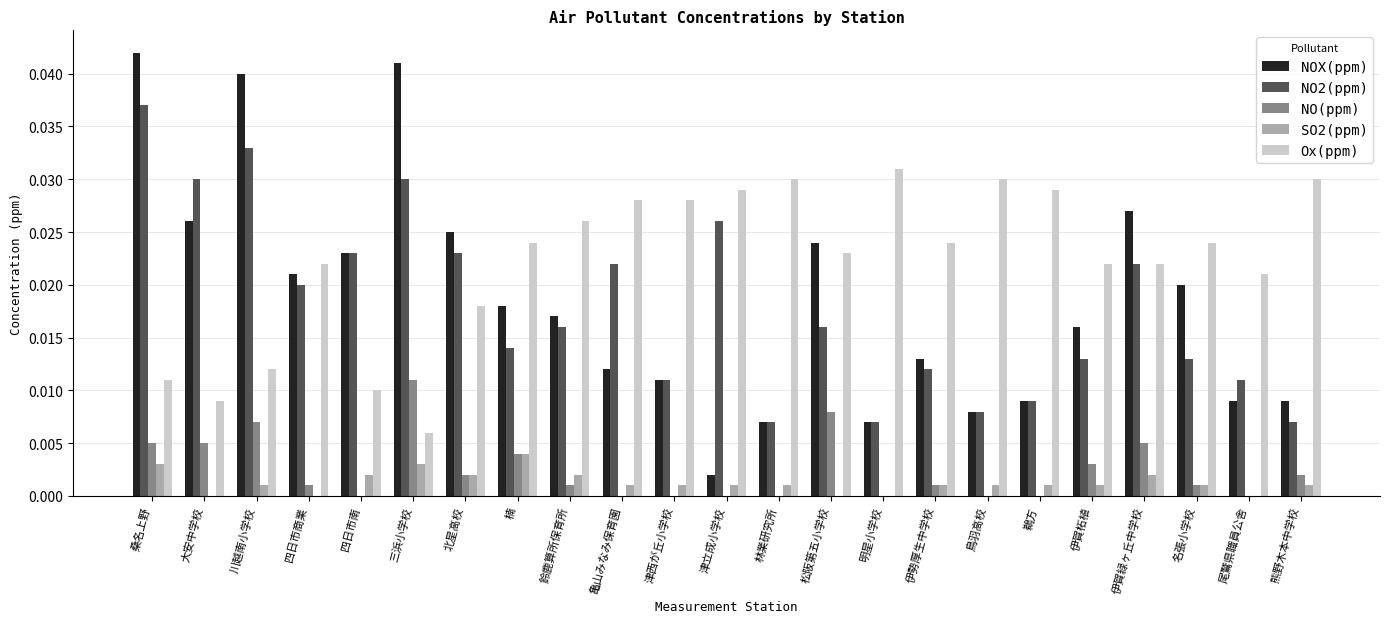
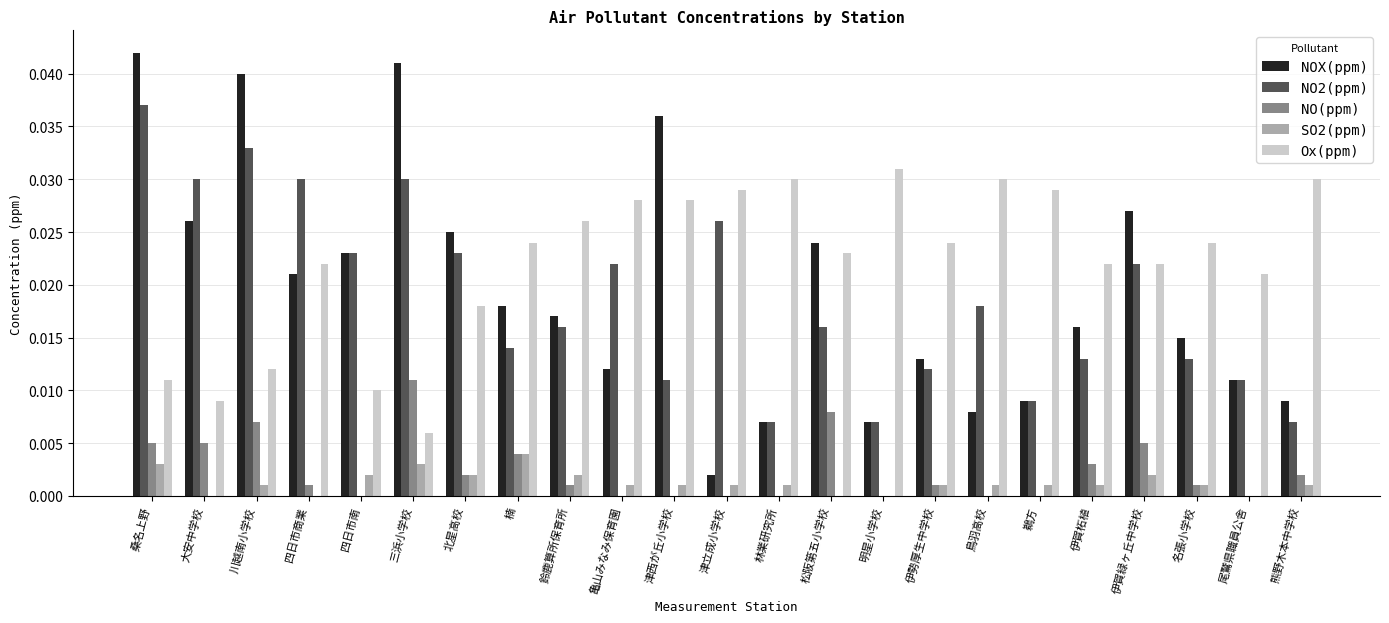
  {
    "NOX(ppm)": {
      "桑名上野": 0.042,
      "大安中学校": 0.026,
      "川越南小学校": 0.040,
      "四日市商業": 0.021,
      "四日市南": 0.023,
      "三浜小学校": 0.041,
      "北星高校": 0.025,
      "楠": 0.018,
      "鈴鹿算所保育所": 0.017,
      "亀山みなみ保育園": 0.012,
-     "津西が丘小学校": 0.011,
+     "津西が丘小学校": 0.036,
      "津立成小学校": 0.002,
      "林業研究所": 0.007,
      "松阪第五小学校": 0.024,
      "明星小学校": 0.007,
      "伊勢厚生中学校": 0.013,
      "鳥羽高校": 0.008,
      "鵜方": 0.009,
      "伊賀柘植": 0.016,
      "伊賀緑ヶ丘中学校": 0.027,
-     "名張小学校": 0.020,
-     "尾鷲県職員公舎": 0.009,
+     "名張小学校": 0.015,
+     "尾鷲県職員公舎": 0.011,
      "熊野木本中学校": 0.009
    },
    "NO2(ppm)": {
      "桑名上野": 0.037,
      "大安中学校": 0.030,
      "川越南小学校": 0.033,
-     "四日市商業": 0.02,
+     "四日市商業": 0.03,
      "四日市南": 0.023,
      "三浜小学校": 0.030,
      "北星高校": 0.023,
      "楠": 0.014,
      "鈴鹿算所保育所": 0.016,
      "亀山みなみ保育園": 0.022,
      "津西が丘小学校": 0.011,
      "津立成小学校": 0.026,
      "林業研究所": 0.007,
      "松阪第五小学校": 0.016,
      "明星小学校": 0.007,
      "伊勢厚生中学校": 0.012,
-     "鳥羽高校": 0.008,
+     "鳥羽高校": 0.018,
      "鵜方": 0.009,
      "伊賀柘植": 0.013,
      "伊賀緑ヶ丘中学校": 0.022,
      "名張小学校": 0.013,
      "尾鷲県職員公舎": 0.011,
      "熊野木本中学校": 0.007
    }
  }
